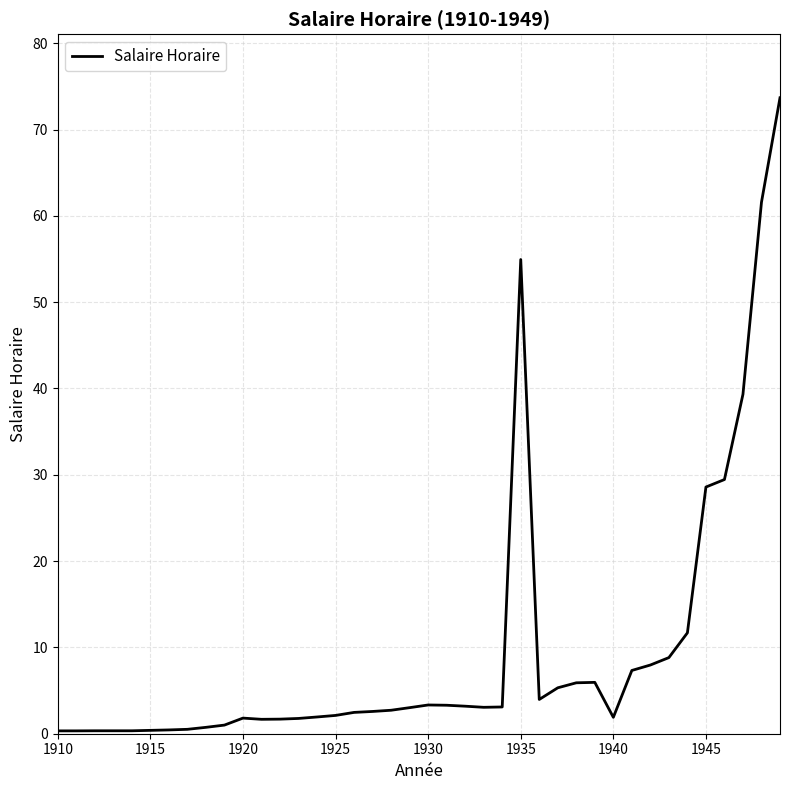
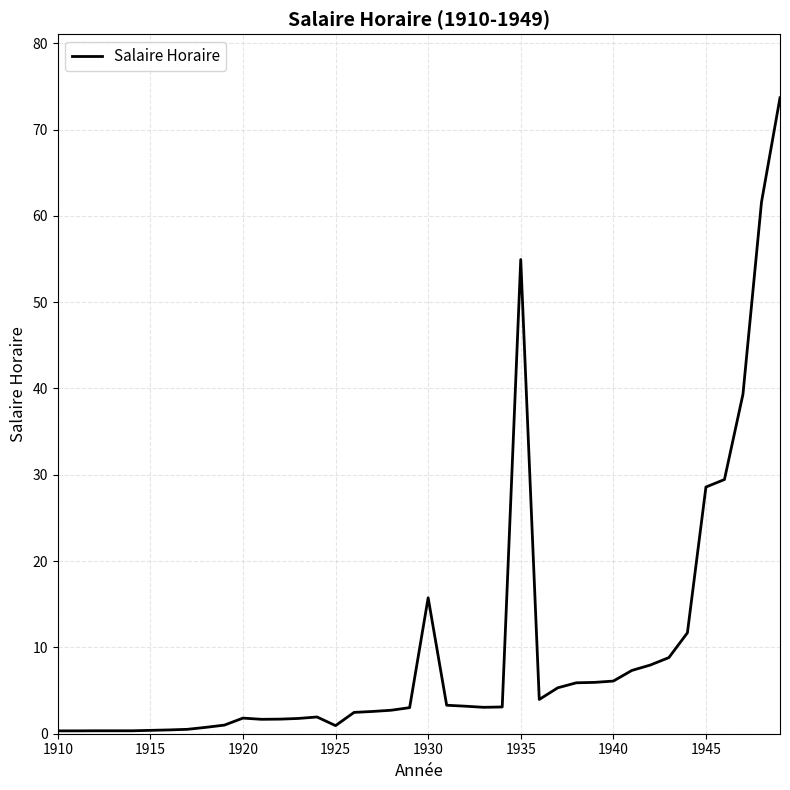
  {
    "1910": 0,
    "1915": 0,
    "1920": 2,
-   "1925": 2,
-   "1930": 3,
+   "1925": 1,
+   "1930": 16,
    "1935": 55,
-   "1940": 2,
+   "1940": 6,
    "1945": 29
  }
